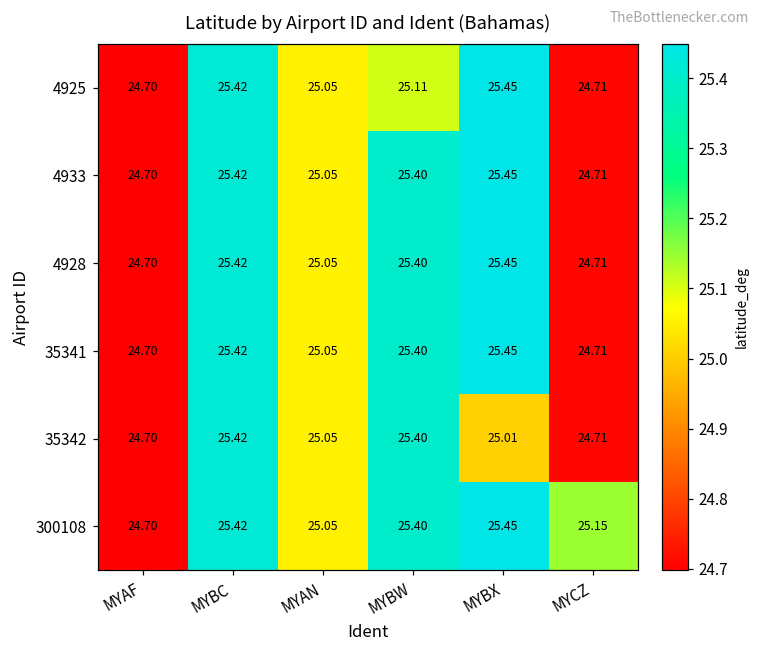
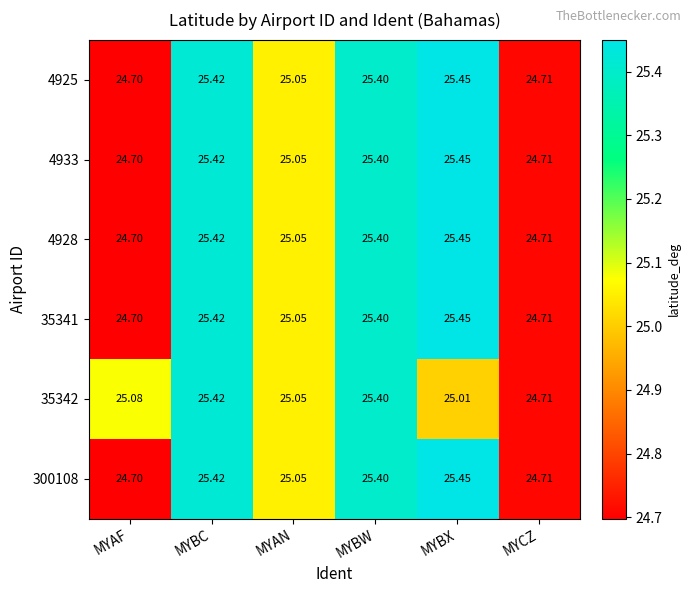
  {
    "4925": {
      "MYAF": 24.70,
      "MYBC": 25.42,
      "MYAN": 25.05,
-     "MYBW": 25.11,
+     "MYBW": 25.40,
      "MYBX": 25.45,
      "MYCZ": 24.71
    },
    "4933": {
      "MYAF": 24.70,
      "MYBC": 25.42,
      "MYAN": 25.05,
      "MYBW": 25.40,
      "MYBX": 25.45,
      "MYCZ": 24.71
    },
    "4928": {
      "MYAF": 24.70,
      "MYBC": 25.42,
      "MYAN": 25.05,
      "MYBW": 25.40,
      "MYBX": 25.45,
      "MYCZ": 24.71
    },
    "35341": {
      "MYAF": 24.70,
      "MYBC": 25.42,
      "MYAN": 25.05,
      "MYBW": 25.40,
      "MYBX": 25.45,
      "MYCZ": 24.71
    },
    "35342": {
-     "MYAF": 24.70,
+     "MYAF": 25.08,
      "MYBC": 25.42,
      "MYAN": 25.05,
      "MYBW": 25.40,
      "MYBX": 25.01,
      "MYCZ": 24.71
    },
    "300108": {
      "MYAF": 24.70,
      "MYBC": 25.42,
      "MYAN": 25.05,
      "MYBW": 25.40,
      "MYBX": 25.45,
-     "MYCZ": 25.15
+     "MYCZ": 24.71
    }
  }
